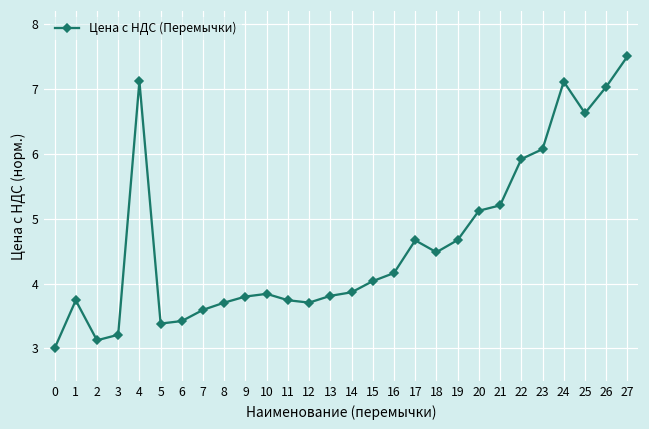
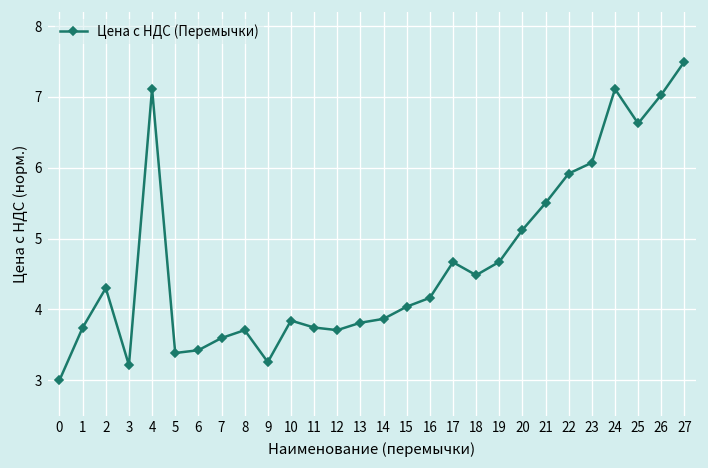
  {
    "0": 3.0,
    "1": 3.7,
-   "2": 3.1,
+   "2": 4.3,
    "3": 3.2,
    "4": 7.1,
    "5": 3.4,
    "6": 3.4,
    "7": 3.6,
    "8": 3.7,
-   "9": 3.8,
+   "9": 3.3,
    "10": 3.8,
    "11": 3.7,
    "12": 3.7,
    "13": 3.8,
    "14": 3.9,
    "15": 4.0,
    "16": 4.2,
    "17": 4.7,
    "18": 4.5,
    "19": 4.7,
    "20": 5.1,
-   "21": 5.2,
+   "21": 5.5,
    "22": 5.9,
    "23": 6.1,
    "24": 7.1,
    "25": 6.6,
    "26": 7.0,
    "27": 7.5
  }
